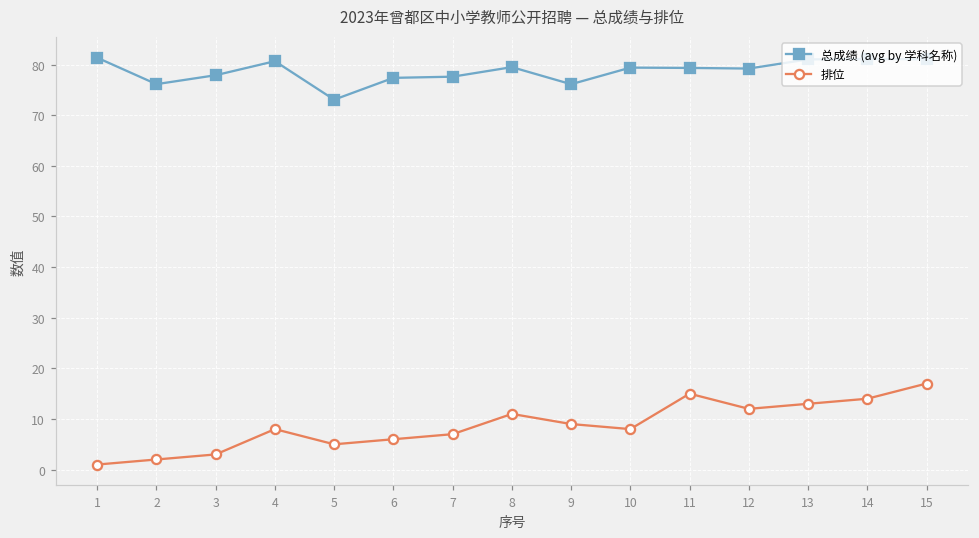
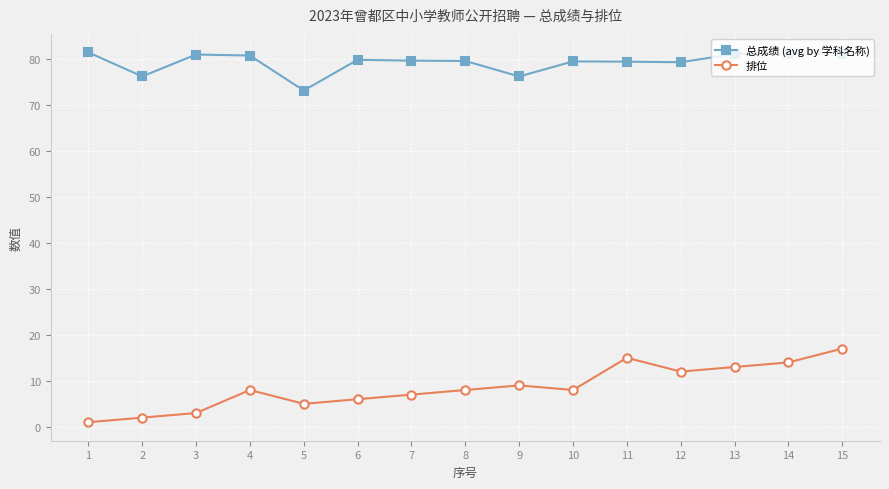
  {
    "总成绩 (avg by 学科名称)": {
      "1": 81,
      "2": 76,
-     "3": 78,
+     "3": 81,
      "4": 81,
      "5": 73,
-     "6": 77,
-     "7": 78,
+     "6": 80,
+     "7": 80,
      "8": 79,
      "9": 76,
      "10": 79,
      "11": 79,
      "12": 79
    },
    "排位": {
      "1": 1,
      "2": 2,
      "3": 3,
      "4": 8,
      "5": 5,
      "6": 6,
      "7": 7,
-     "8": 11,
+     "8": 8,
      "9": 9,
      "10": 8,
      "11": 15,
      "12": 12,
      "13": 13,
      "14": 14,
      "15": 17
    }
  }
